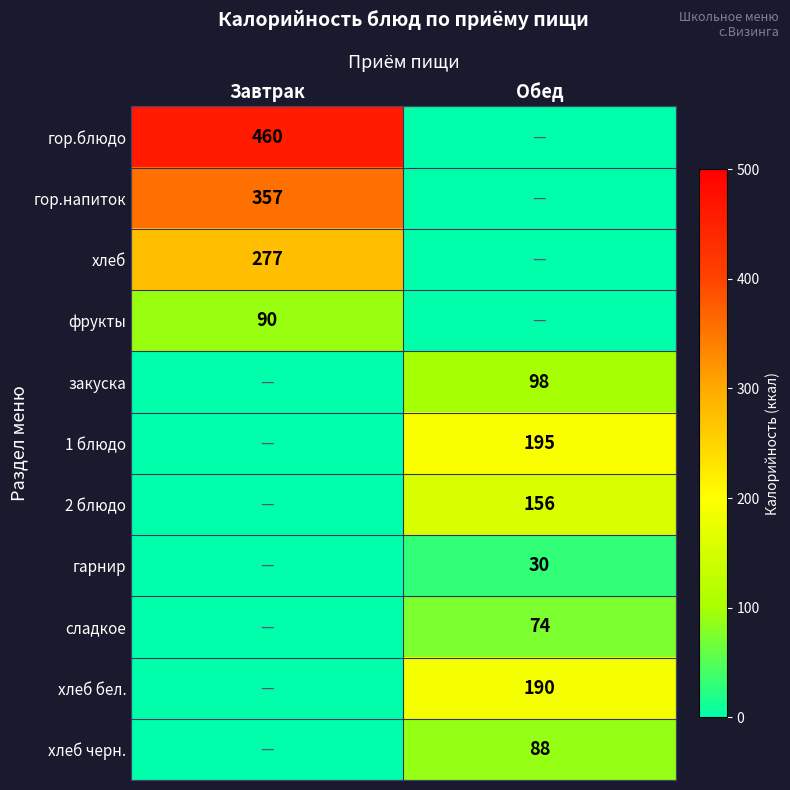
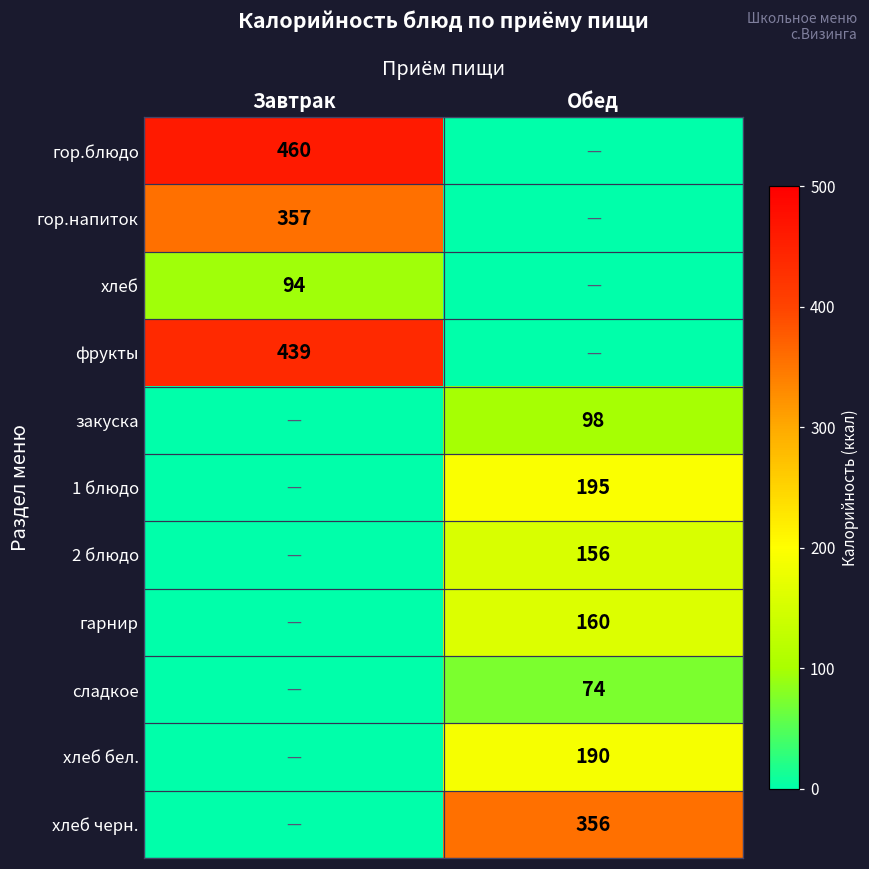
  {
    "гор.блюдо": {
      "Завтрак": 460
    },
    "гор.напиток": {
      "Завтрак": 357
    },
    "хлеб": {
-     "Завтрак": 277
+     "Завтрак": 94
    },
    "фрукты": {
-     "Завтрак": 90
+     "Завтрак": 439
    },
    "закуска": {
      "Обед": 98
    },
    "1 блюдо": {
      "Обед": 195
    },
    "2 блюдо": {
      "Обед": 156
    },
    "гарнир": {
-     "Обед": 30
+     "Обед": 160
    },
    "сладкое": {
      "Обед": 74
    },
    "хлеб бел.": {
      "Обед": 190
    },
    "хлеб черн.": {
-     "Обед": 88
+     "Обед": 356
    }
  }
